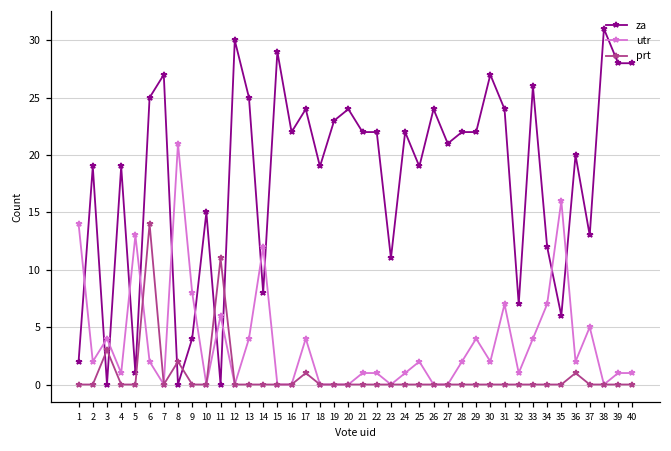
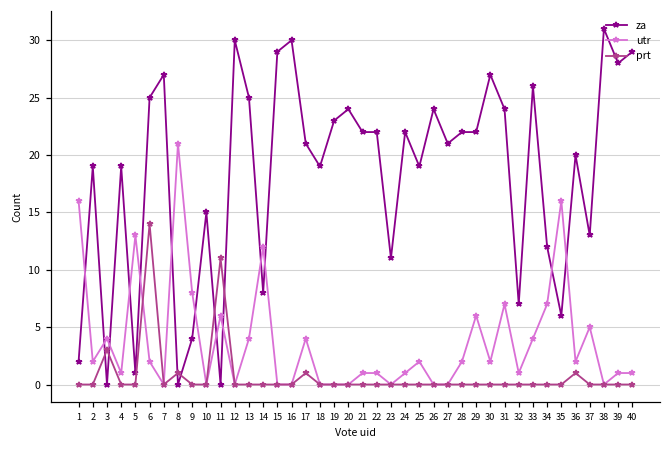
  {
    "za": {
      "1": 2,
      "2": 19,
      "3": 0,
      "4": 19,
      "5": 1,
      "6": 25,
      "7": 27,
      "8": 0,
      "9": 4,
      "10": 15,
      "11": 0,
      "12": 30,
      "13": 25,
      "14": 8,
      "15": 29,
-     "16": 22,
-     "17": 24,
+     "16": 30,
+     "17": 21,
      "18": 19,
      "19": 23,
      "20": 24,
      "21": 22,
      "22": 22,
      "23": 11,
      "24": 22,
      "25": 19,
      "26": 24,
      "27": 21,
      "28": 22,
      "29": 22,
      "30": 27,
      "31": 24,
      "32": 7,
      "33": 26,
      "34": 12,
      "35": 6,
      "36": 20,
      "37": 13,
      "38": 31,
      "39": 28,
-     "40": 28
+     "40": 29
    },
    "utr": {
-     "1": 14,
+     "1": 16,
      "2": 2,
      "3": 4,
      "4": 1,
      "5": 13,
      "6": 2,
      "8": 21,
      "9": 8,
      "11": 6,
      "13": 4,
      "14": 12,
      "17": 4,
      "21": 1,
      "22": 1,
      "24": 1,
      "25": 2,
      "28": 2,
-     "29": 4,
+     "29": 6,
      "30": 2,
      "31": 7,
      "32": 1,
      "33": 4,
      "34": 7,
      "35": 16,
      "36": 2,
      "37": 5,
      "39": 1,
      "40": 1
    },
    "prt": {
      "1": 0,
      "2": 0,
      "3": 3,
      "4": 0,
      "5": 0,
      "6": 14,
-     "8": 2,
+     "8": 1,
      "9": 0,
      "11": 11,
      "13": 0,
      "14": 0,
      "17": 1,
      "21": 0,
      "22": 0,
      "24": 0,
      "25": 0,
      "28": 0,
      "29": 0,
      "30": 0,
      "31": 0,
      "32": 0,
      "33": 0,
      "34": 0,
      "35": 0,
      "36": 1,
      "37": 0,
      "39": 0,
      "40": 0
    }
  }
